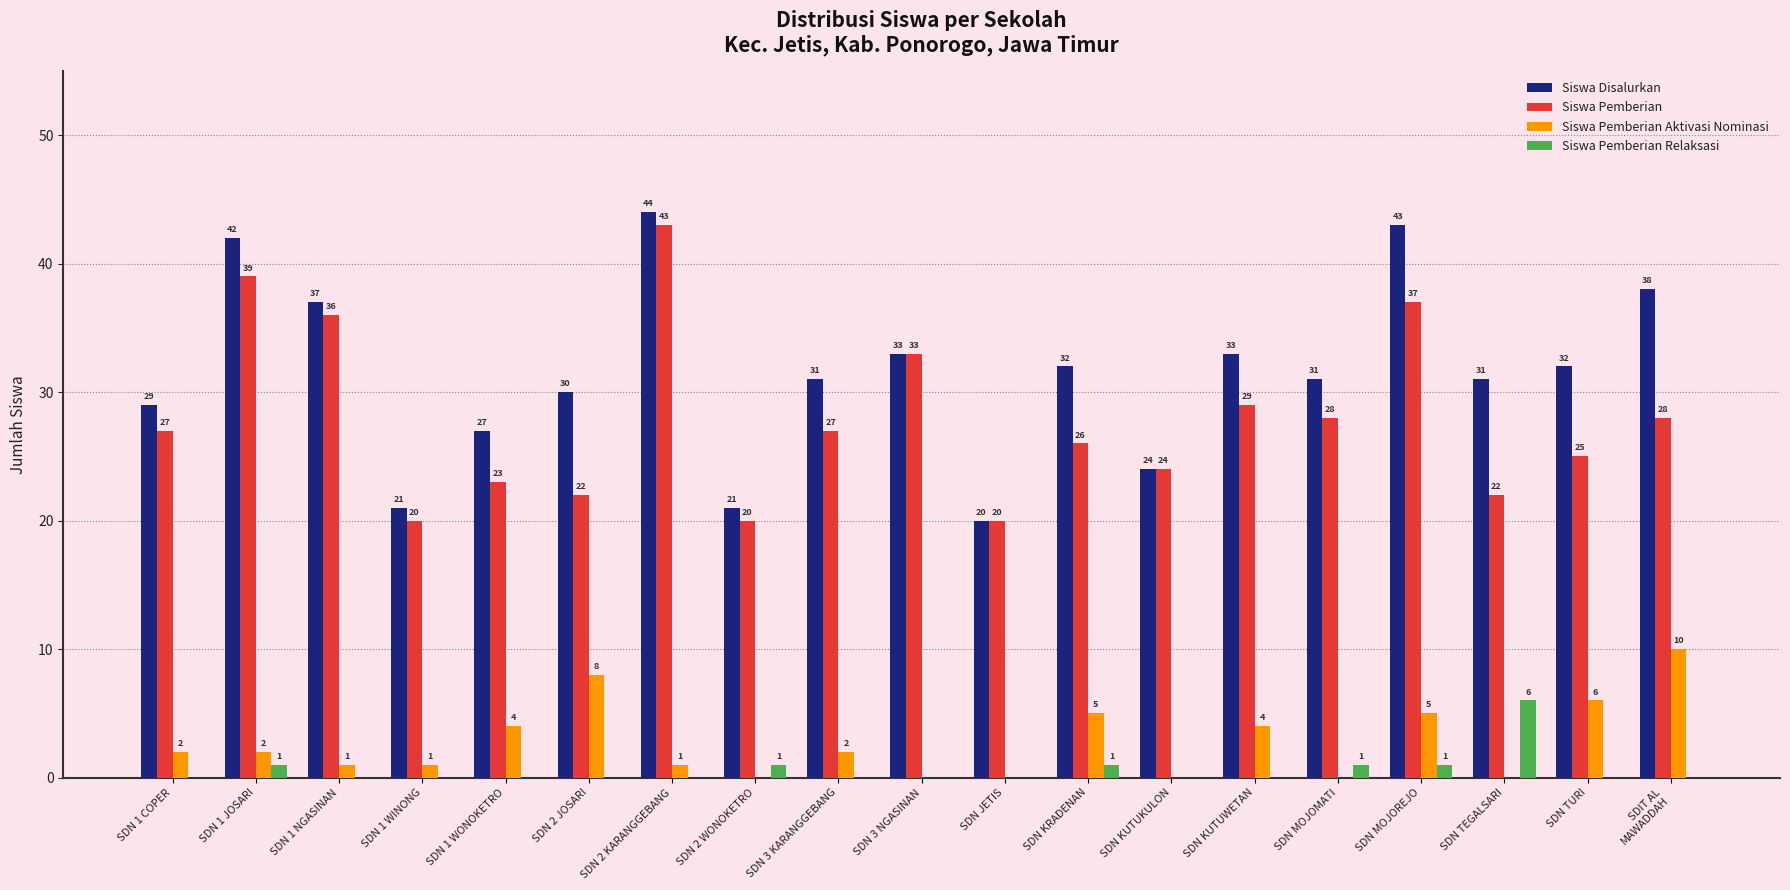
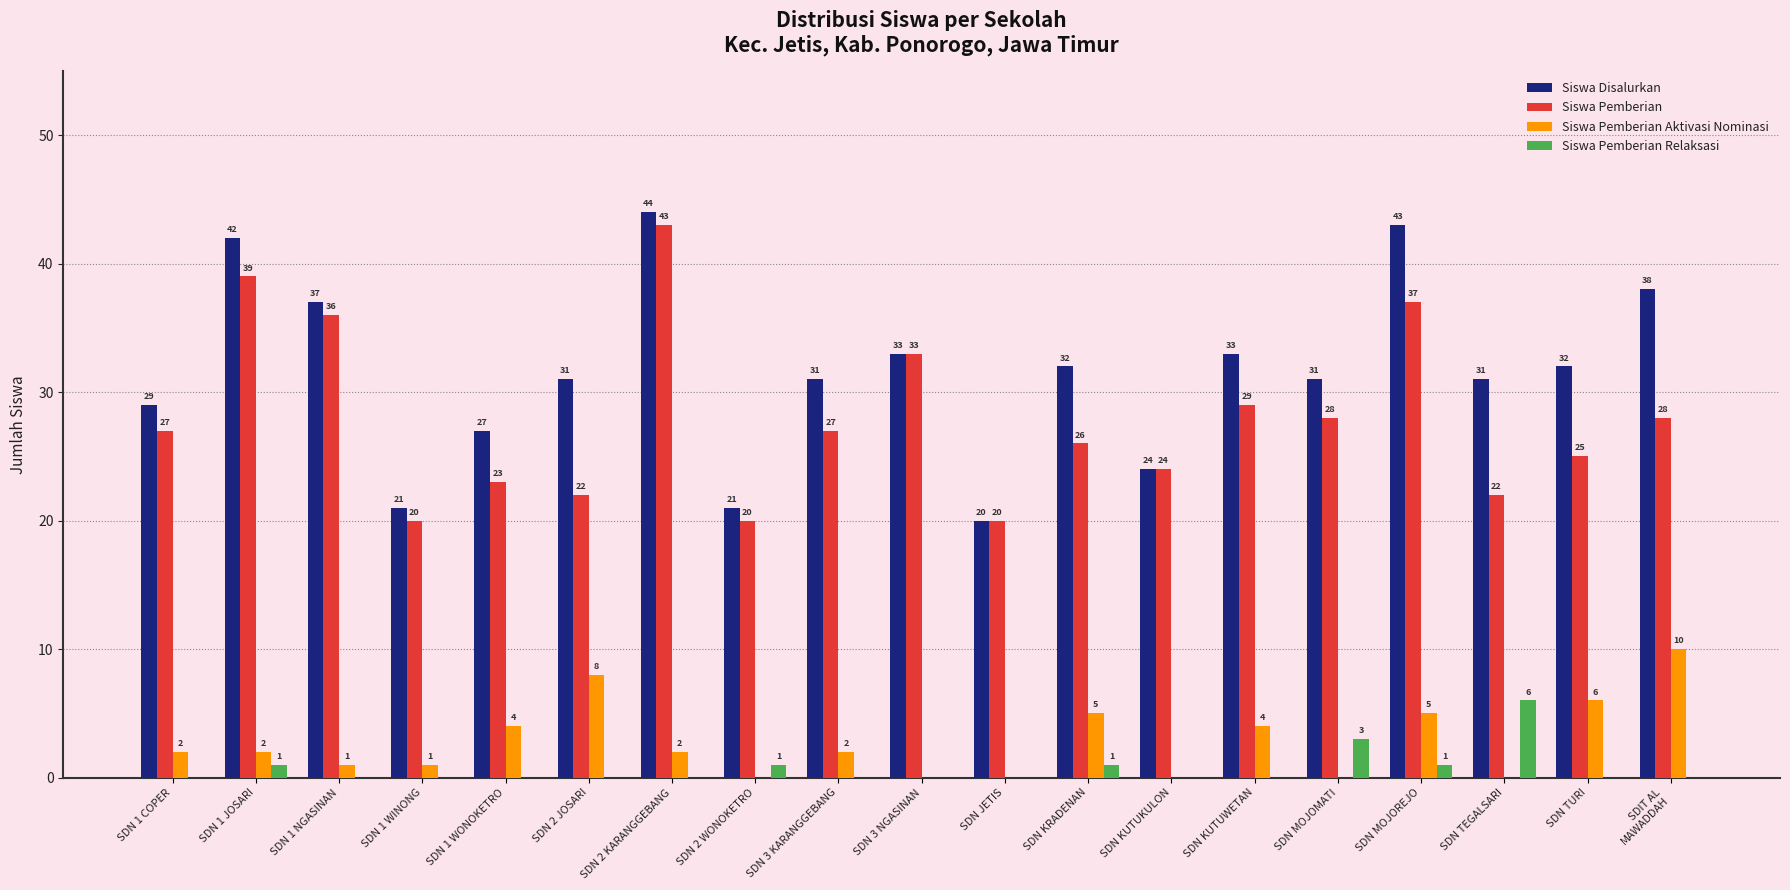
  {
    "Siswa Disalurkan": {
      "SDN 1 COPER": 29,
      "SDN 1 JOSARI": 42,
      "SDN 1 NGASINAN": 37,
      "SDN 1 WINONG": 21,
      "SDN 1 WONOKETRO": 27,
-     "SDN 2 JOSARI": 30,
+     "SDN 2 JOSARI": 31,
      "SDN 2 KARANGGEBANG": 44,
      "SDN 2 WONOKETRO": 21,
      "SDN 3 KARANGGEBANG": 31,
      "SDN 3 NGASINAN": 33,
      "SDN JETIS": 20,
      "SDN KRADENAN": 32,
      "SDN KUTUKULON": 24,
      "SDN KUTUWETAN": 33,
      "SDN MOJOMATI": 31,
      "SDN MOJOREJO": 43,
      "SDN TEGALSARI": 31,
      "SDN TURI": 32,
      "SDIT AL MAWADDAH": 38
    },
    "Siswa Pemberian": {
      "SDN 1 COPER": 27,
      "SDN 1 JOSARI": 39,
      "SDN 1 NGASINAN": 36,
      "SDN 1 WINONG": 20,
      "SDN 1 WONOKETRO": 23,
      "SDN 2 JOSARI": 22,
      "SDN 2 KARANGGEBANG": 43,
      "SDN 2 WONOKETRO": 20,
      "SDN 3 KARANGGEBANG": 27,
      "SDN 3 NGASINAN": 33,
      "SDN JETIS": 20,
      "SDN KRADENAN": 26,
      "SDN KUTUKULON": 24,
      "SDN KUTUWETAN": 29,
      "SDN MOJOMATI": 28,
      "SDN MOJOREJO": 37,
      "SDN TEGALSARI": 22,
      "SDN TURI": 25,
      "SDIT AL MAWADDAH": 28
    },
    "Siswa Pemberian Aktivasi Nominasi": {
      "SDN 1 COPER": 2,
      "SDN 1 JOSARI": 2,
      "SDN 1 NGASINAN": 1,
      "SDN 1 WINONG": 1,
      "SDN 1 WONOKETRO": 4,
      "SDN 2 JOSARI": 8,
-     "SDN 2 KARANGGEBANG": 1,
+     "SDN 2 KARANGGEBANG": 2,
      "SDN 3 KARANGGEBANG": 2,
      "SDN KRADENAN": 5,
      "SDN KUTUWETAN": 4,
      "SDN MOJOREJO": 5,
      "SDN TURI": 6,
      "SDIT AL MAWADDAH": 10
    },
    "Siswa Pemberian Relaksasi": {
      "SDN 1 JOSARI": 1,
      "SDN 2 WONOKETRO": 1,
      "SDN KRADENAN": 1,
-     "SDN MOJOMATI": 1,
+     "SDN MOJOMATI": 3,
      "SDN MOJOREJO": 1,
      "SDN TEGALSARI": 6
    }
  }
